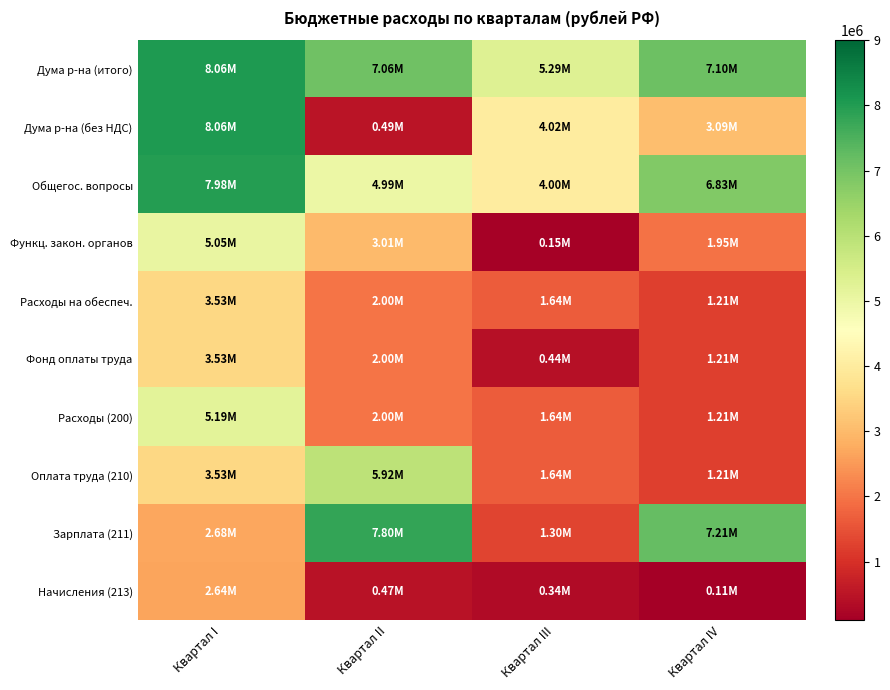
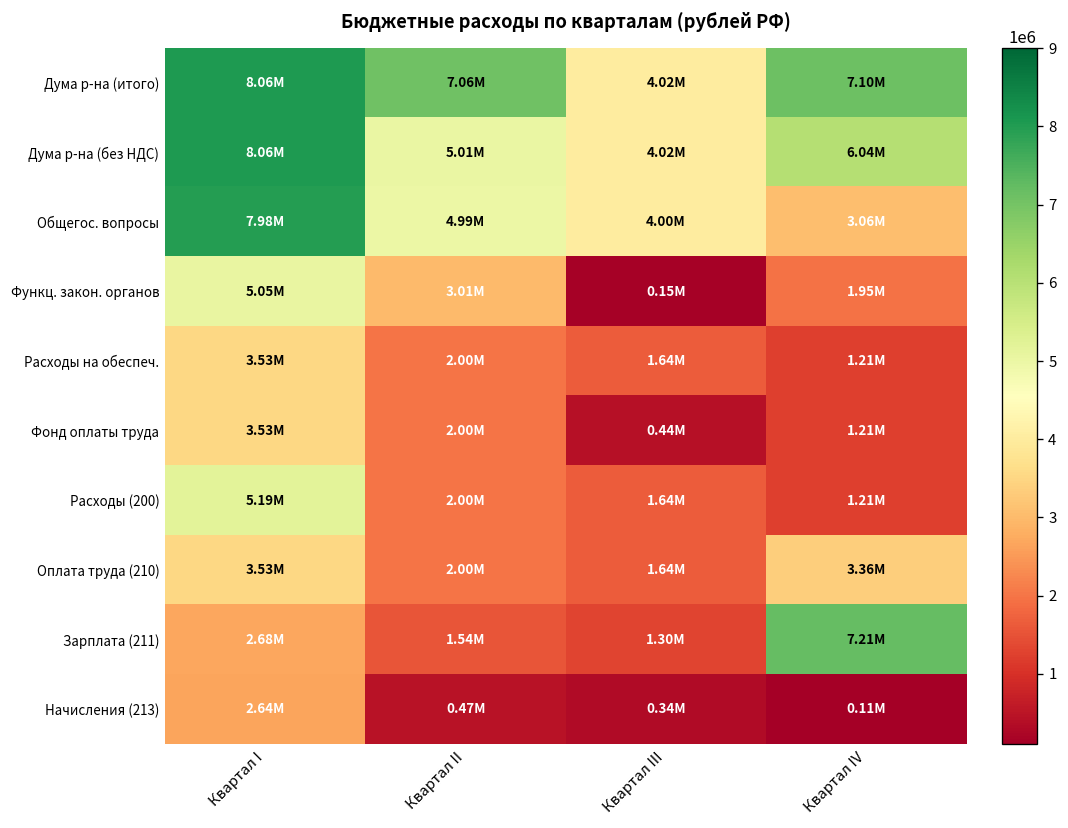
  {
    "Дума р-на (итого)": {
      "Квартал I": "8.06M",
      "Квартал II": "7.06M",
-     "Квартал III": "5.29M",
+     "Квартал III": "4.02M",
      "Квартал IV": "7.10M"
    },
    "Дума р-на (без НДС)": {
      "Квартал I": "8.06M",
-     "Квартал II": "0.49M",
+     "Квартал II": "5.01M",
      "Квартал III": "4.02M",
-     "Квартал IV": "3.09M"
+     "Квартал IV": "6.04M"
    },
    "Общегос. вопросы": {
      "Квартал I": "7.98M",
      "Квартал II": "4.99M",
      "Квартал III": "4.00M",
-     "Квартал IV": "6.83M"
+     "Квартал IV": "3.06M"
    },
    "Функц. закон. органов": {
      "Квартал I": "5.05M",
      "Квартал II": "3.01M",
      "Квартал III": "0.15M",
      "Квартал IV": "1.95M"
    },
    "Расходы на обеспеч.": {
      "Квартал I": "3.53M",
      "Квартал II": "2.00M",
      "Квартал III": "1.64M",
      "Квартал IV": "1.21M"
    },
    "Фонд оплаты труда": {
      "Квартал I": "3.53M",
      "Квартал II": "2.00M",
      "Квартал III": "0.44M",
      "Квартал IV": "1.21M"
    },
    "Расходы (200)": {
      "Квартал I": "5.19M",
      "Квартал II": "2.00M",
      "Квартал III": "1.64M",
      "Квартал IV": "1.21M"
    },
    "Оплата труда (210)": {
      "Квартал I": "3.53M",
-     "Квартал II": "5.92M",
+     "Квартал II": "2.00M",
      "Квартал III": "1.64M",
-     "Квартал IV": "1.21M"
+     "Квартал IV": "3.36M"
    },
    "Зарплата (211)": {
      "Квартал I": "2.68M",
-     "Квартал II": "7.80M",
+     "Квартал II": "1.54M",
      "Квартал III": "1.30M",
      "Квартал IV": "7.21M"
    },
    "Начисления (213)": {
      "Квартал I": "2.64M",
      "Квартал II": "0.47M",
      "Квартал III": "0.34M",
      "Квартал IV": "0.11M"
    }
  }
